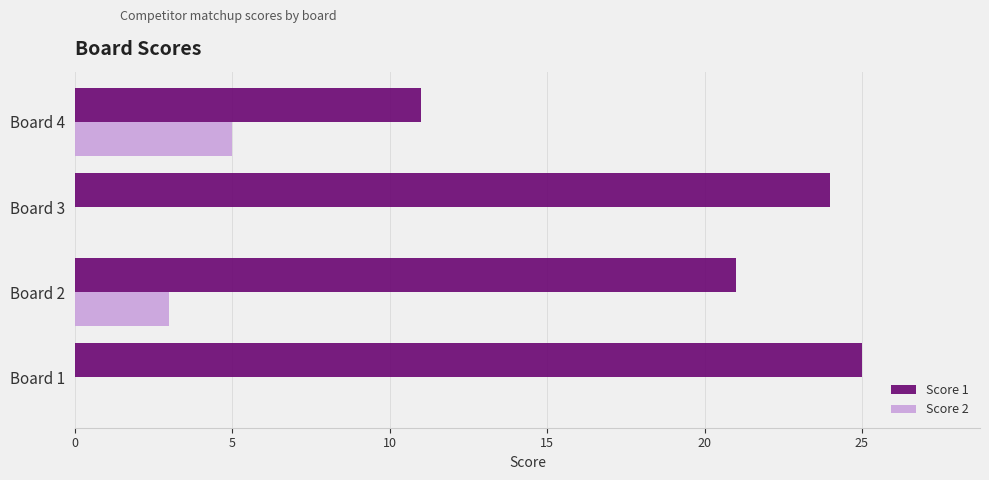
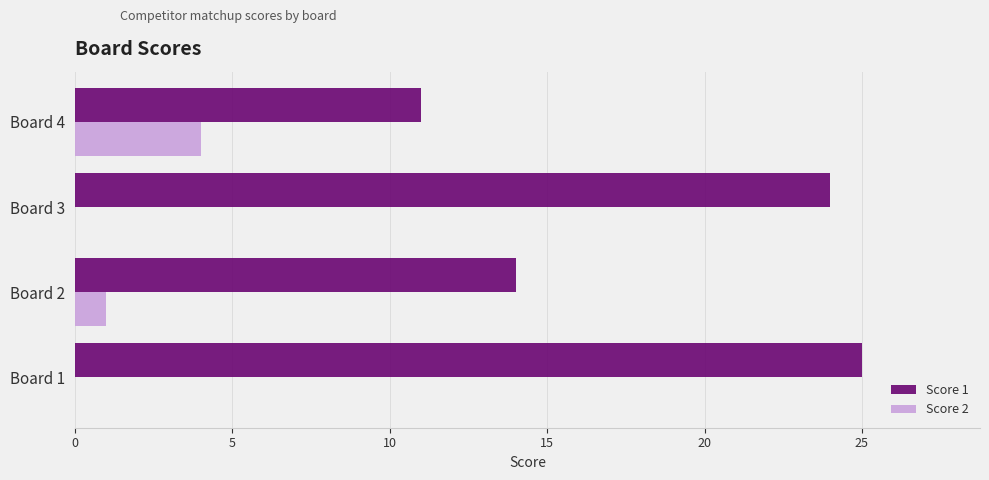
  {
    "Score 1": {
      "Board 4": 11,
      "Board 3": 24,
-     "Board 2": 21,
+     "Board 2": 14,
      "Board 1": 25
    },
    "Score 2": {
-     "Board 4": 5,
+     "Board 4": 4,
      "Board 3": 0,
-     "Board 2": 3,
+     "Board 2": 1,
      "Board 1": 0
    }
  }
